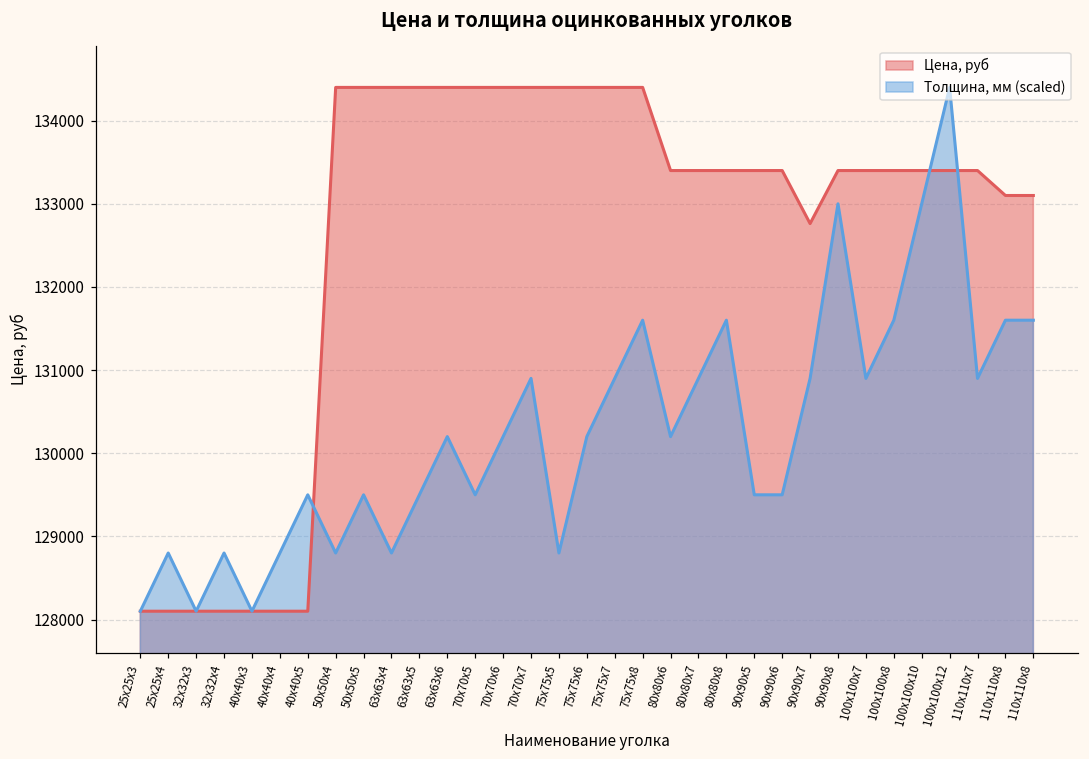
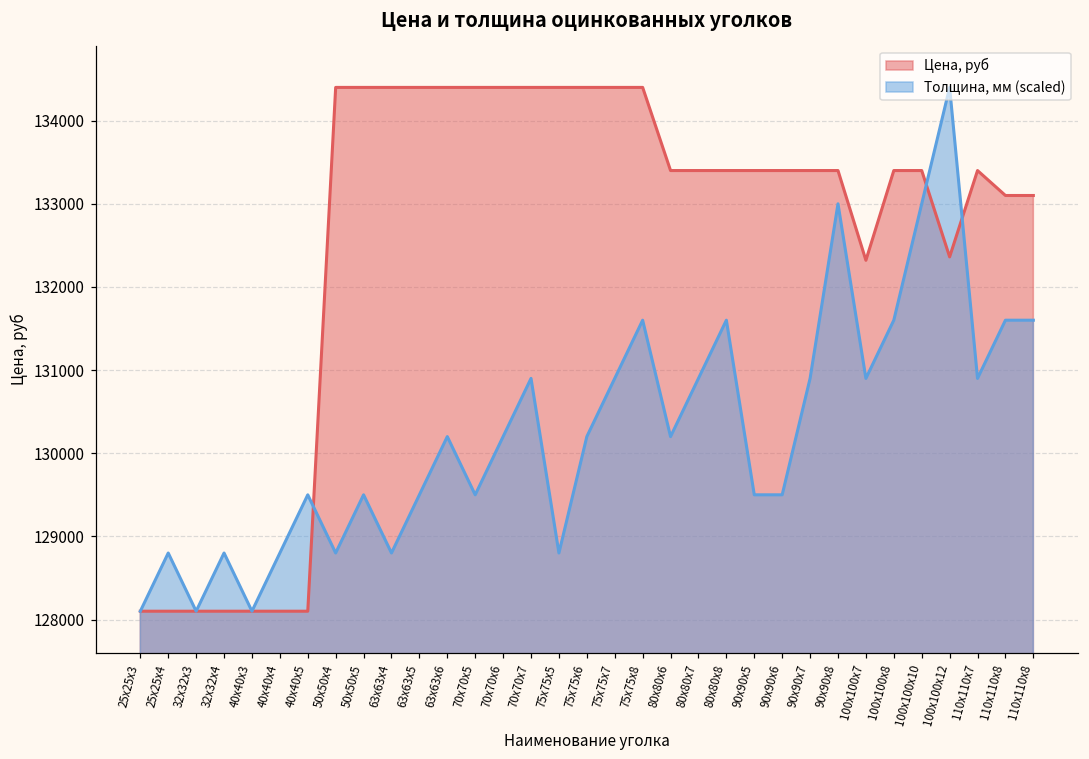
  {
    "Цена, руб": {
      "25х25х4": 128100,
      "32х32х4": 128100,
      "40х40х4": 128100,
      "40х40х5": 128100,
      "50х50х4": 134400,
      "50х50х5": 134400,
      "63х63х4": 134400,
      "63х63х5": 134400,
      "63х63х6": 134400,
      "70х70х5": 134400,
      "70х70х6": 134400,
      "70х70х7": 134400,
      "75х75х5": 134400,
      "75х75х6": 134400,
      "75х75х7": 134400,
      "75х75х8": 134400,
      "80х80х6": 133400,
      "80х80х7": 133400,
      "80х80х8": 133400,
      "90х90х5": 133400,
      "90х90х6": 133400,
-     "90х90х7": 132800,
+     "90х90х7": 133400,
      "90х90х8": 133400,
-     "100х100х7": 133400,
+     "100х100х7": 132300,
      "100х100х8": 133400,
      "100х100х10": 133400,
-     "100х100х12": 133400,
+     "100х100х12": 132400,
      "110х110х7": 133400
    },
    "Толщина, мм (scaled)": {
      "25х25х4": 128800,
      "32х32х4": 128800,
      "40х40х4": 128800,
      "40х40х5": 129500,
      "50х50х4": 128800,
      "50х50х5": 129500,
      "63х63х4": 128800,
      "63х63х5": 129500,
      "63х63х6": 130200,
      "70х70х5": 129500,
      "70х70х6": 130200,
      "70х70х7": 130900,
      "75х75х5": 128800,
      "75х75х6": 130200,
      "75х75х7": 130900,
      "75х75х8": 131600,
      "80х80х6": 130200,
      "80х80х7": 130900,
      "80х80х8": 131600,
      "90х90х5": 129500,
      "90х90х6": 129500,
      "90х90х7": 130900,
      "90х90х8": 133000,
      "100х100х7": 130900,
      "100х100х8": 131600,
      "100х100х10": 133000,
      "110х110х7": 130900
    }
  }
